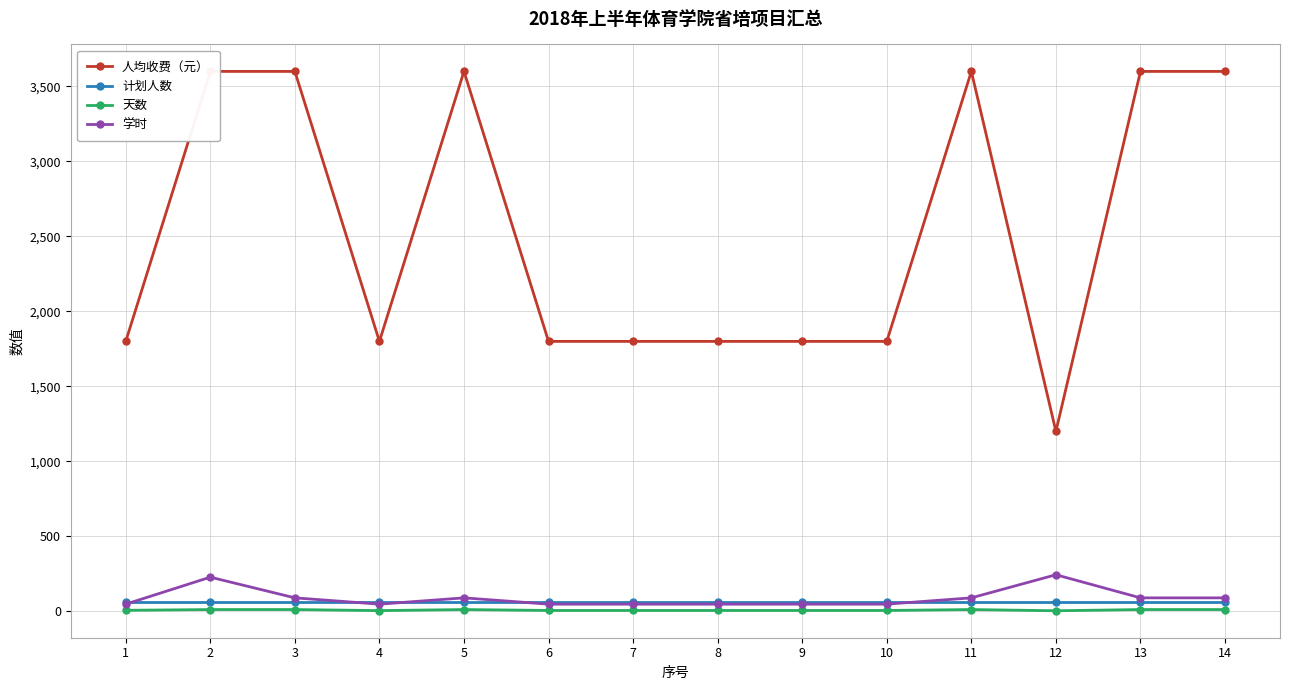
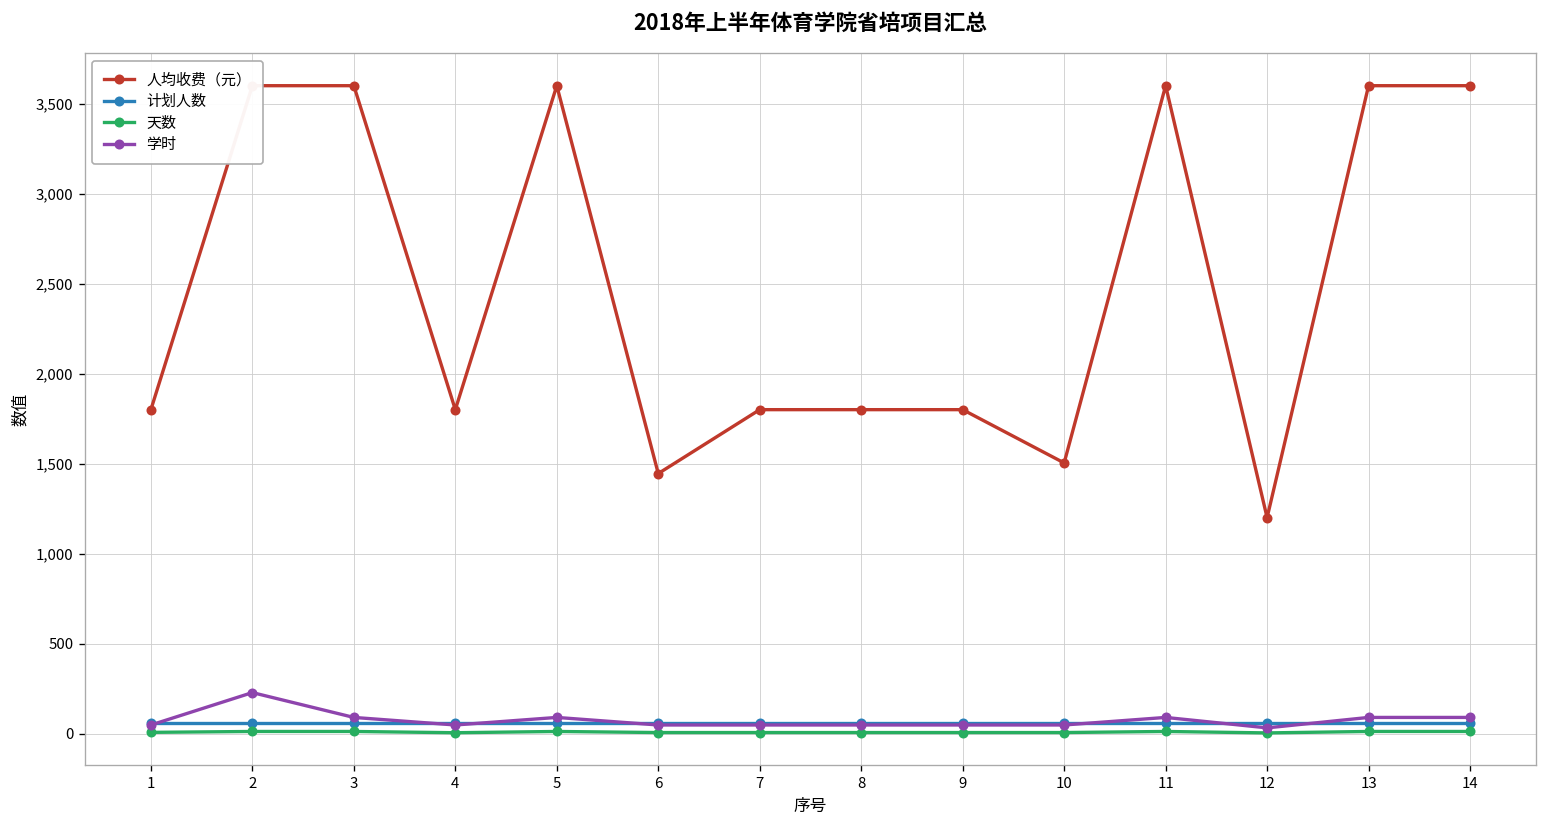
  {
    "人均收费（元）": {
      "1": "1,800",
      "3": "3,600",
      "4": "1,800",
      "5": "3,600",
-     "6": "1,800",
+     "6": "1,450",
      "7": "1,800",
      "8": "1,800",
      "9": "1,800",
-     "10": "1,800",
+     "10": "1,500",
      "11": "3,600",
      "12": "1,200",
      "13": "3,600",
      "14": "3,600"
    },
    "计划人数": {
      "2": "60",
      "3": "60",
      "5": "60",
      "11": "60",
      "12": "60",
      "13": "60",
      "14": "60"
    },
    "天数": {
      "1": "10",
      "2": "10",
      "3": "10",
      "4": "10",
      "5": "10",
      "6": "10",
      "7": "10",
      "8": "10",
      "9": "10",
      "10": "10",
      "11": "10",
      "12": "0",
      "13": "10",
      "14": "10"
    },
    "学时": {
      "2": "230",
      "3": "90",
      "5": "90",
      "11": "90",
-     "12": "240",
+     "12": "30",
      "13": "90",
      "14": "90"
    }
  }
